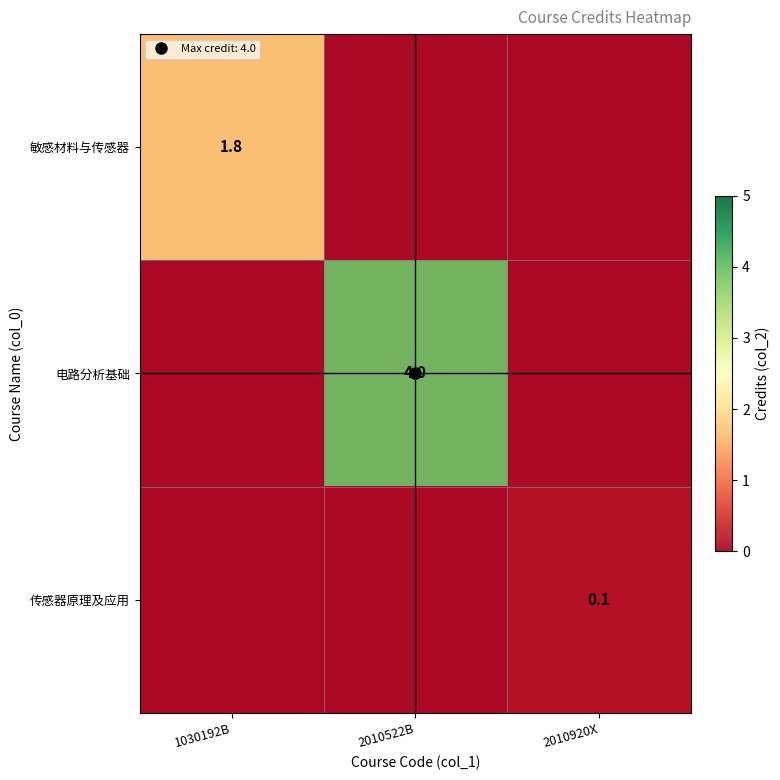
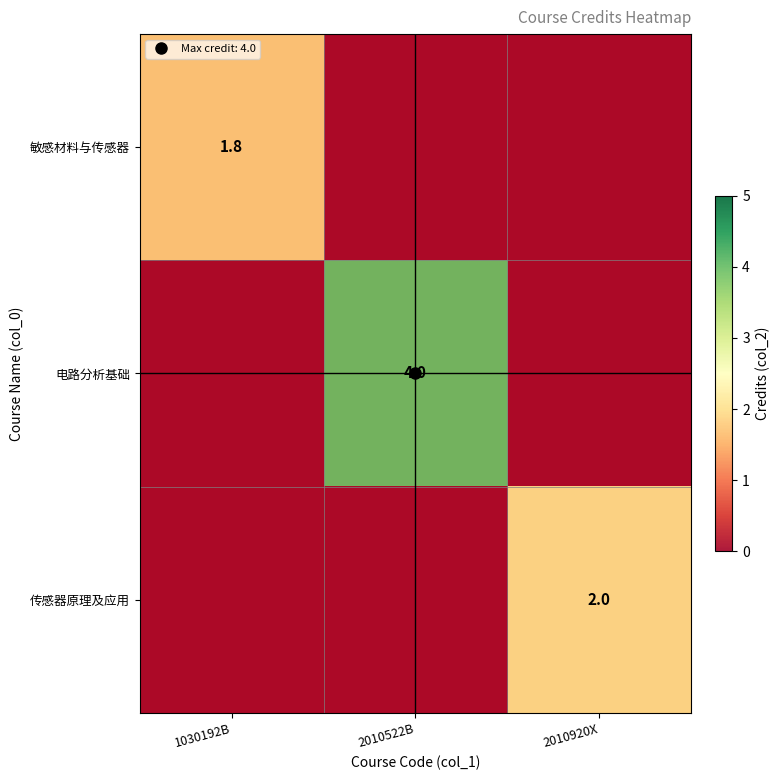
  {
    "敏感材料与传感器": {
      "1030192B": 1.8
    },
    "传感器原理及应用": {
-     "2010920X": 0.1
+     "2010920X": 2.0
    }
  }
